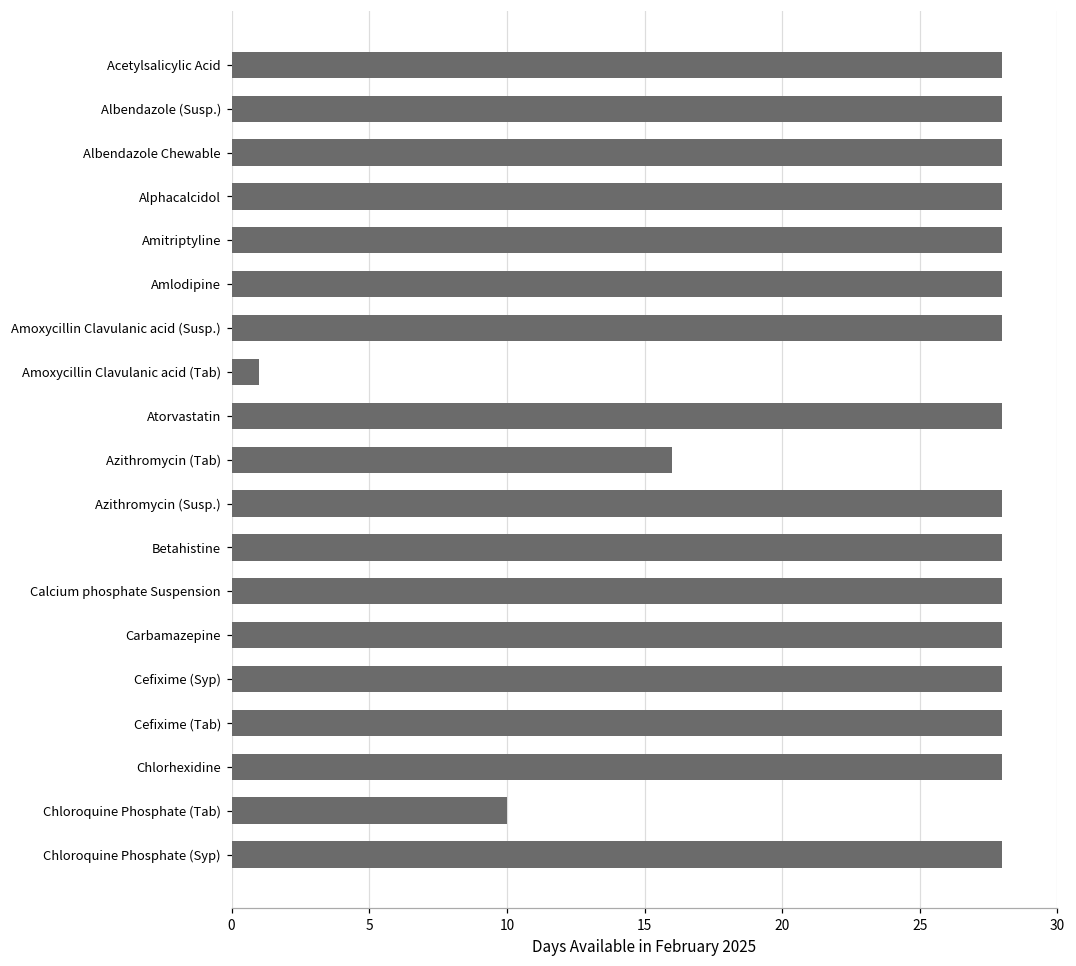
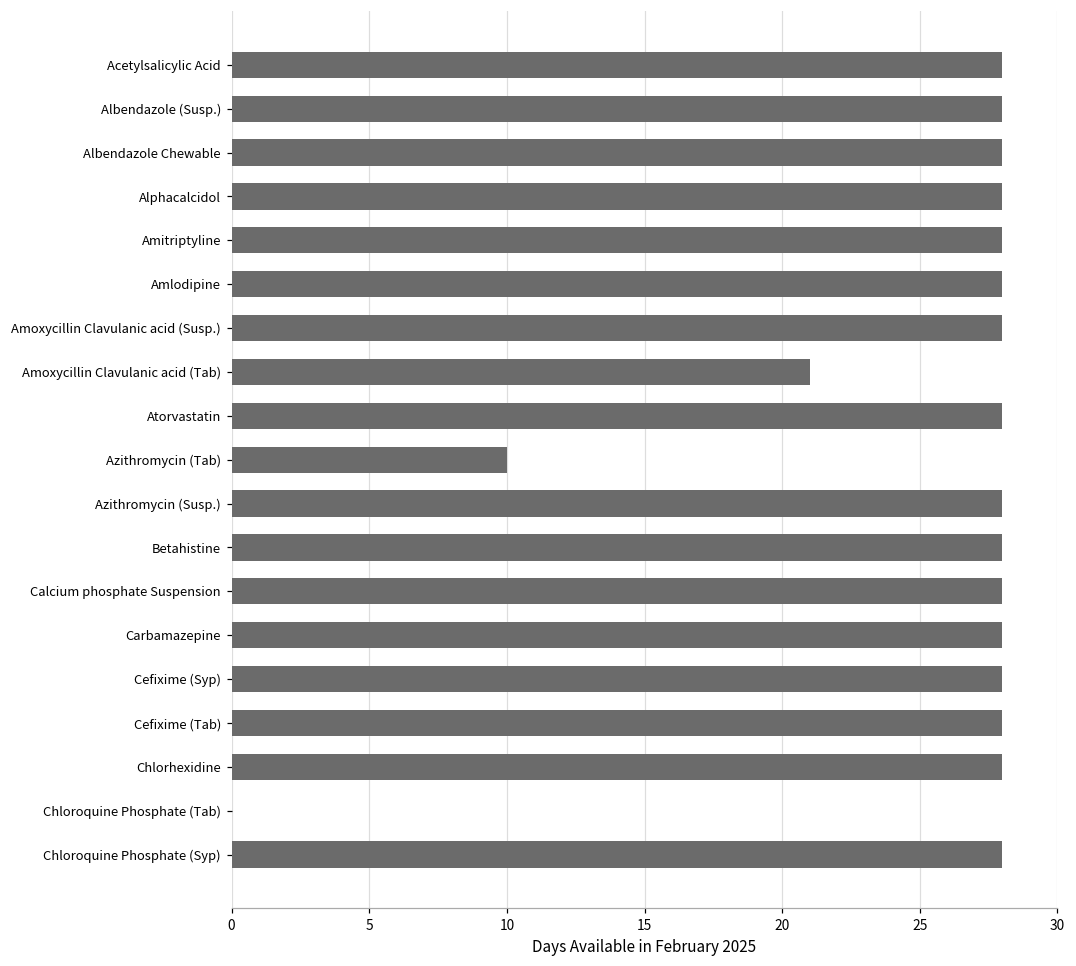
  {
    "Acetylsalicylic Acid": 28,
    "Albendazole (Susp.)": 28,
    "Albendazole Chewable": 28,
    "Alphacalcidol": 28,
    "Amitriptyline": 28,
    "Amlodipine": 28,
    "Amoxycillin Clavulanic acid (Susp.)": 28,
-   "Amoxycillin Clavulanic acid (Tab)": 1,
+   "Amoxycillin Clavulanic acid (Tab)": 21,
    "Atorvastatin": 28,
-   "Azithromycin (Tab)": 16,
+   "Azithromycin (Tab)": 10,
    "Azithromycin (Susp.)": 28,
    "Betahistine": 28,
    "Calcium phosphate Suspension": 28,
    "Carbamazepine": 28,
    "Cefixime (Syp)": 28,
    "Cefixime (Tab)": 28,
    "Chlorhexidine": 28,
-   "Chloroquine Phosphate (Tab)": 10,
+   "Chloroquine Phosphate (Tab)": 0,
    "Chloroquine Phosphate (Syp)": 28
  }
